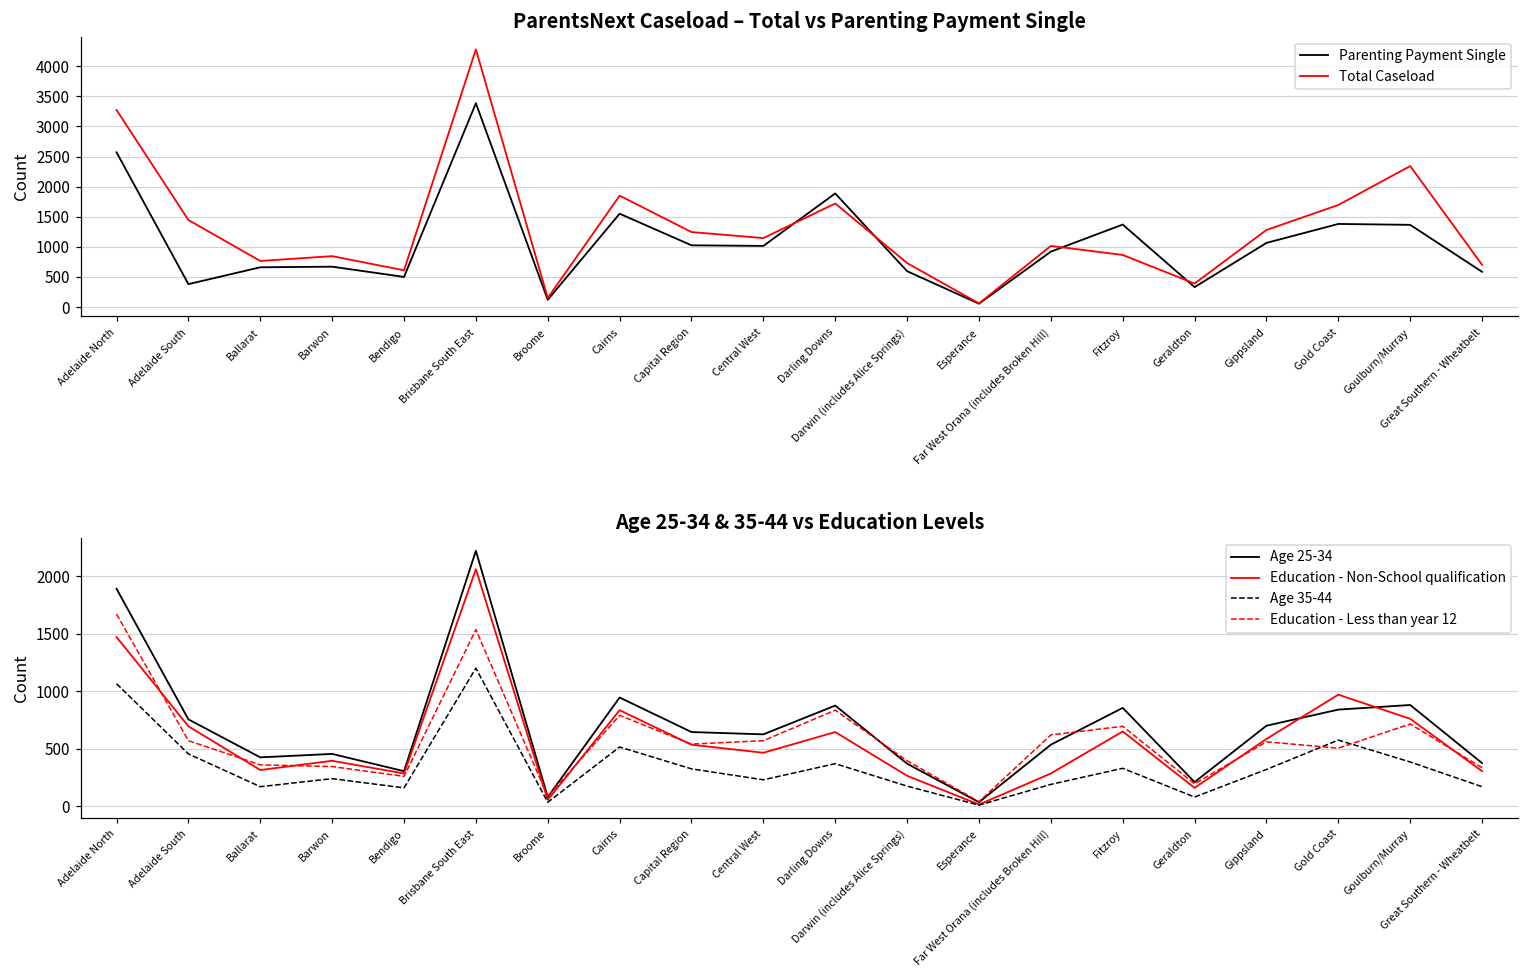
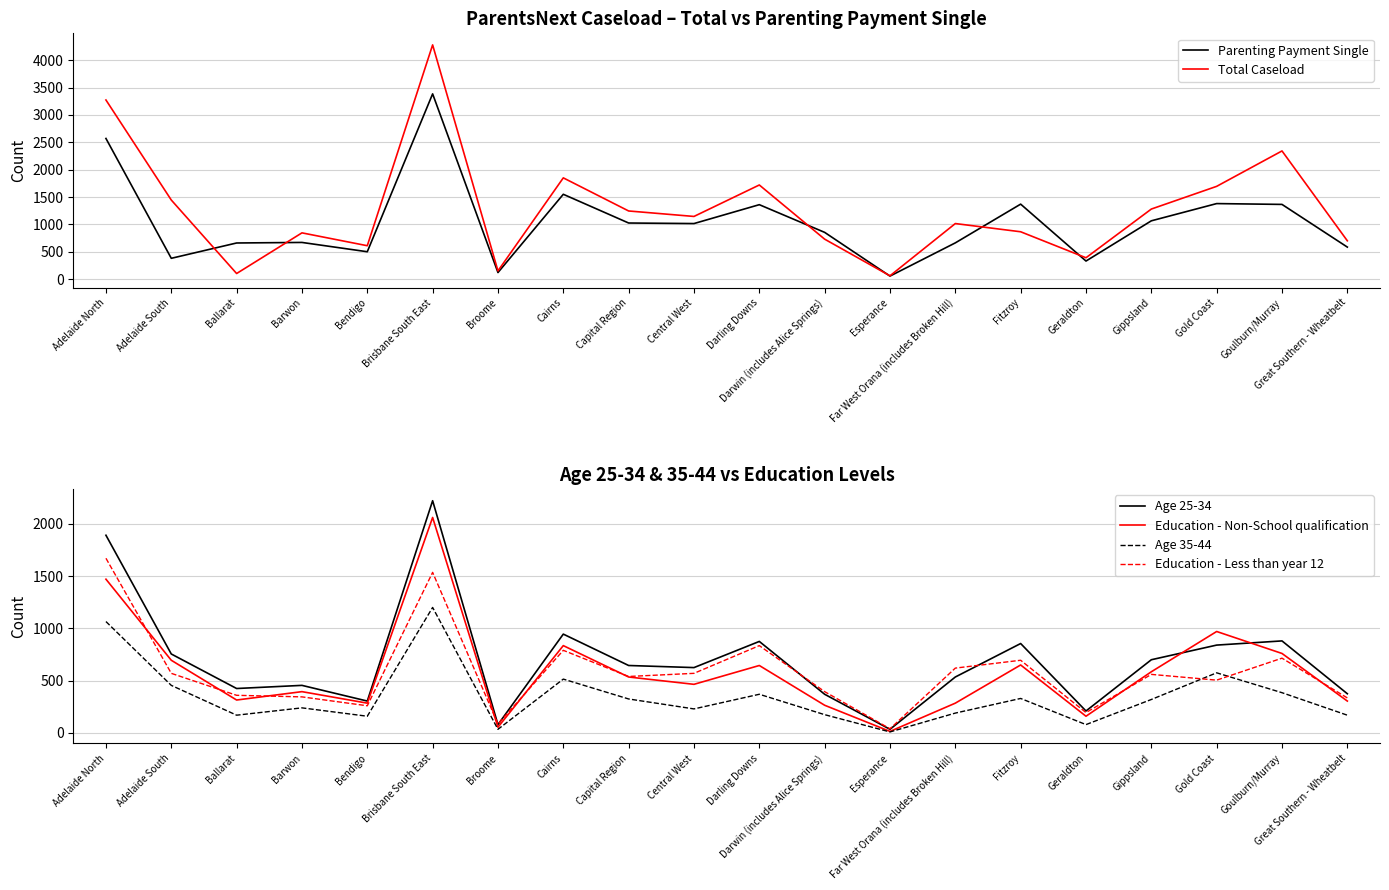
  {
    "ParentsNext Caseload – Total vs Parenting Payment Single": {
      "Parenting Payment Single": {
        "Adelaide North": 2600,
        "Adelaide South": 400,
        "Ballarat": 700,
        "Barwon": 700,
        "Bendigo": 500,
        "Brisbane South East": 3400,
        "Cairns": 1600,
        "Capital Region": 1000,
        "Central West": 1000,
-       "Darling Downs": 1900,
-       "Darwin (includes Alice Springs)": 600,
-       "Far West Orana (includes Broken Hill)": 900,
+       "Darling Downs": 1400,
+       "Darwin (includes Alice Springs)": 900,
+       "Far West Orana (includes Broken Hill)": 700,
        "Fitzroy": 1400,
        "Geraldton": 300,
        "Gippsland": 1100,
        "Gold Coast": 1400,
        "Goulburn/Murray": 1400,
        "Great Southern - Wheatbelt": 600
      },
      "Total Caseload": {
        "Adelaide North": 3300,
        "Adelaide South": 1400,
-       "Ballarat": 800,
+       "Ballarat": 100,
        "Barwon": 800,
        "Bendigo": 600,
        "Brisbane South East": 4300,
        "Cairns": 1900,
        "Capital Region": 1200,
        "Central West": 1100,
        "Darling Downs": 1700,
        "Darwin (includes Alice Springs)": 700,
        "Far West Orana (includes Broken Hill)": 1000,
        "Fitzroy": 900,
        "Geraldton": 400,
        "Gippsland": 1300,
        "Gold Coast": 1700,
        "Goulburn/Murray": 2300,
        "Great Southern - Wheatbelt": 700
      }
    }
  }
